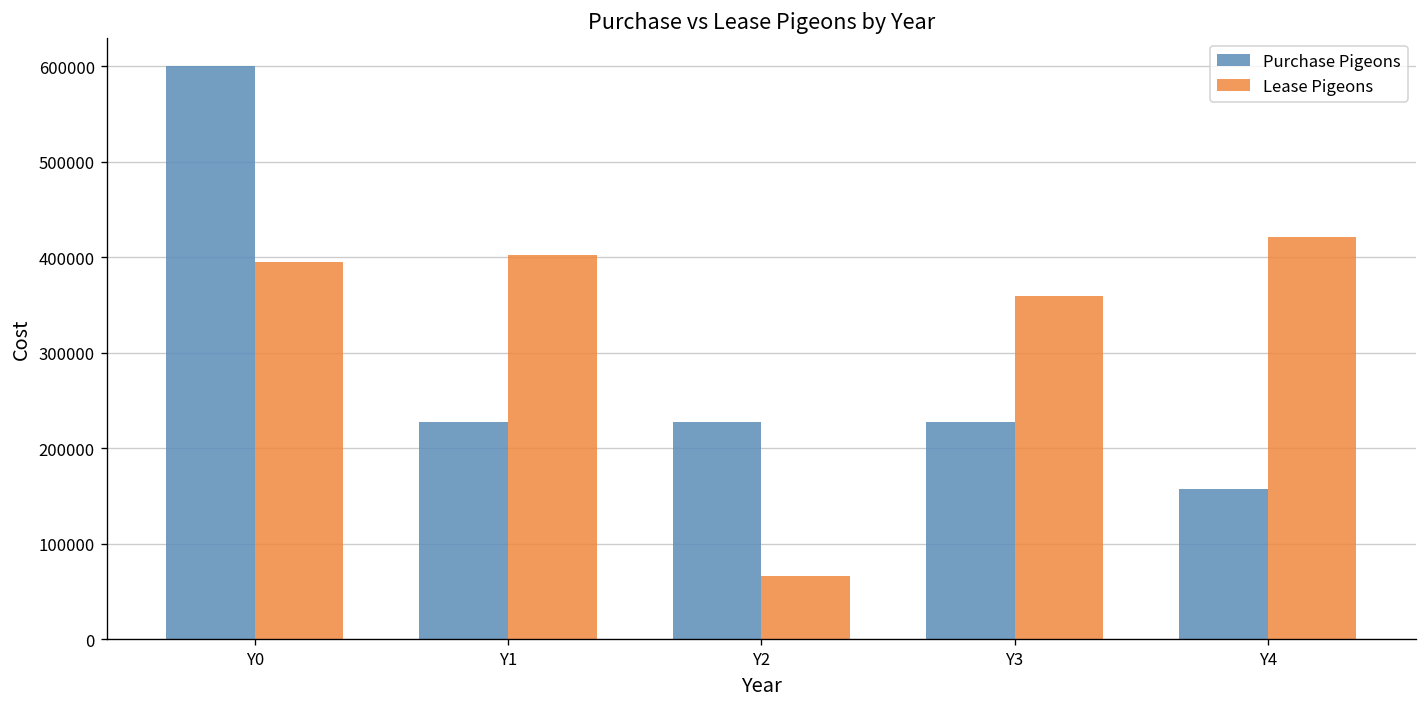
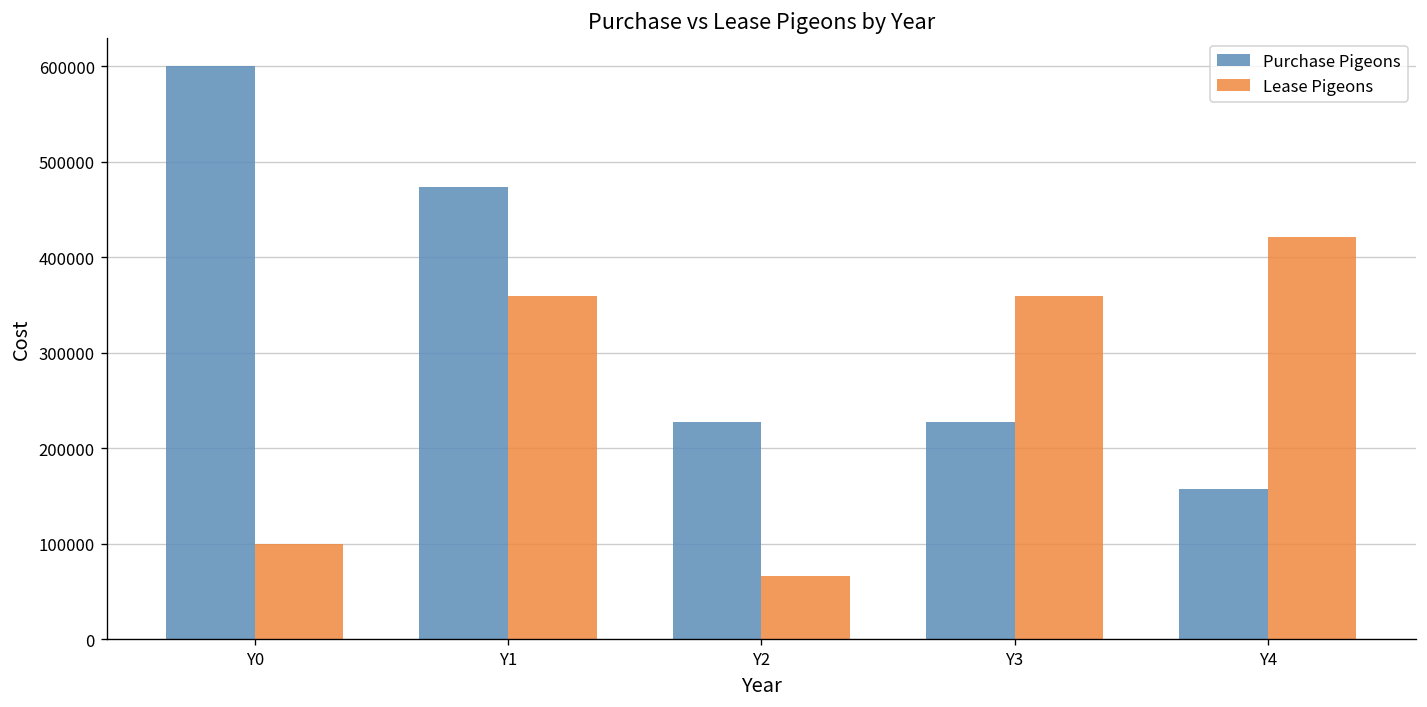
  {
    "Purchase Pigeons": {
      "Y0": 600000,
-     "Y1": 230000,
+     "Y1": 470000,
      "Y2": 230000,
      "Y3": 230000,
      "Y4": 160000
    },
    "Lease Pigeons": {
-     "Y0": 390000,
-     "Y1": 400000,
+     "Y0": 100000,
+     "Y1": 360000,
      "Y2": 70000,
      "Y3": 360000,
      "Y4": 420000
    }
  }
